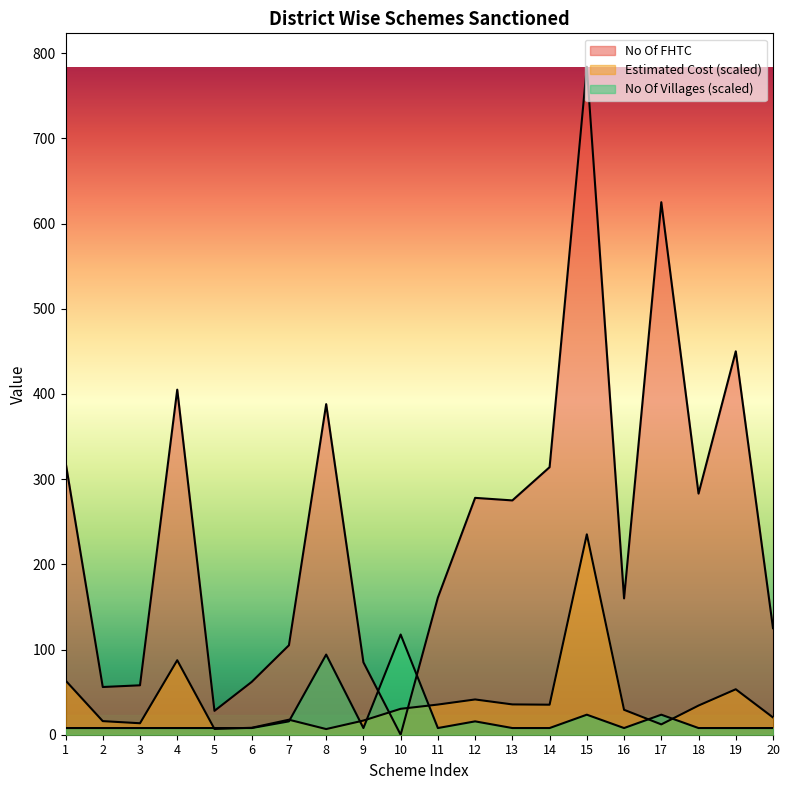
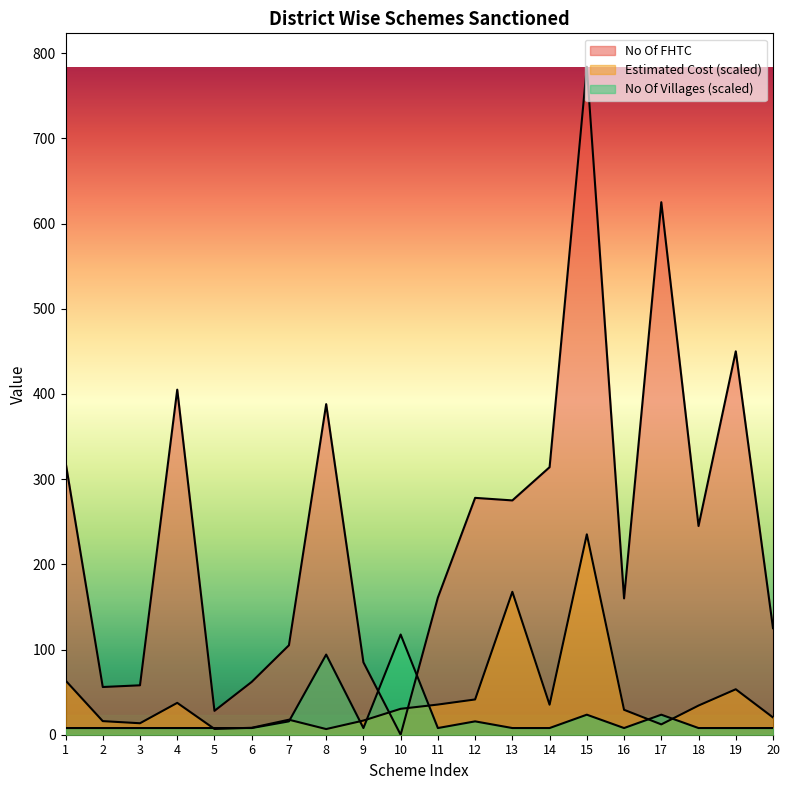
  {
    "No Of FHTC": {
      "1": 320,
      "2": 60,
      "3": 60,
      "4": 410,
      "5": 30,
      "6": 60,
      "7": 110,
      "8": 390,
      "9": 90,
      "11": 160,
      "12": 280,
      "13": 280,
      "14": 310,
      "16": 160,
      "17": 630,
-     "18": 280,
+     "18": 250,
      "19": 450,
      "20": 130
    },
    "Estimated Cost (scaled)": {
      "1": 60,
-     "4": 90,
+     "4": 40,
      "10": 30,
      "11": 40,
      "12": 40,
-     "13": 40,
+     "13": 170,
      "14": 40,
      "15": 240,
      "16": 30,
      "18": 30,
      "19": 50
    },
    "No Of Villages (scaled)": {
      "8": 90,
      "10": 120
    }
  }
